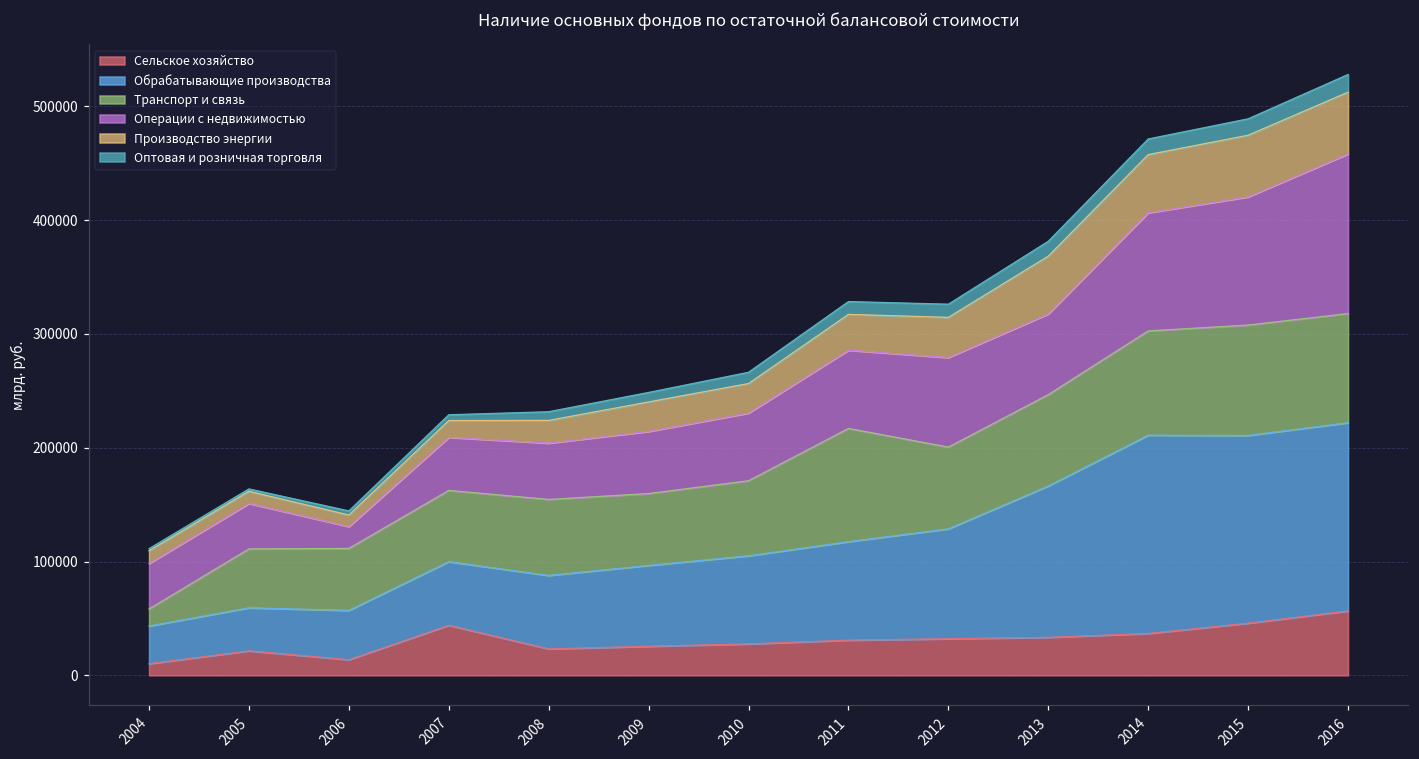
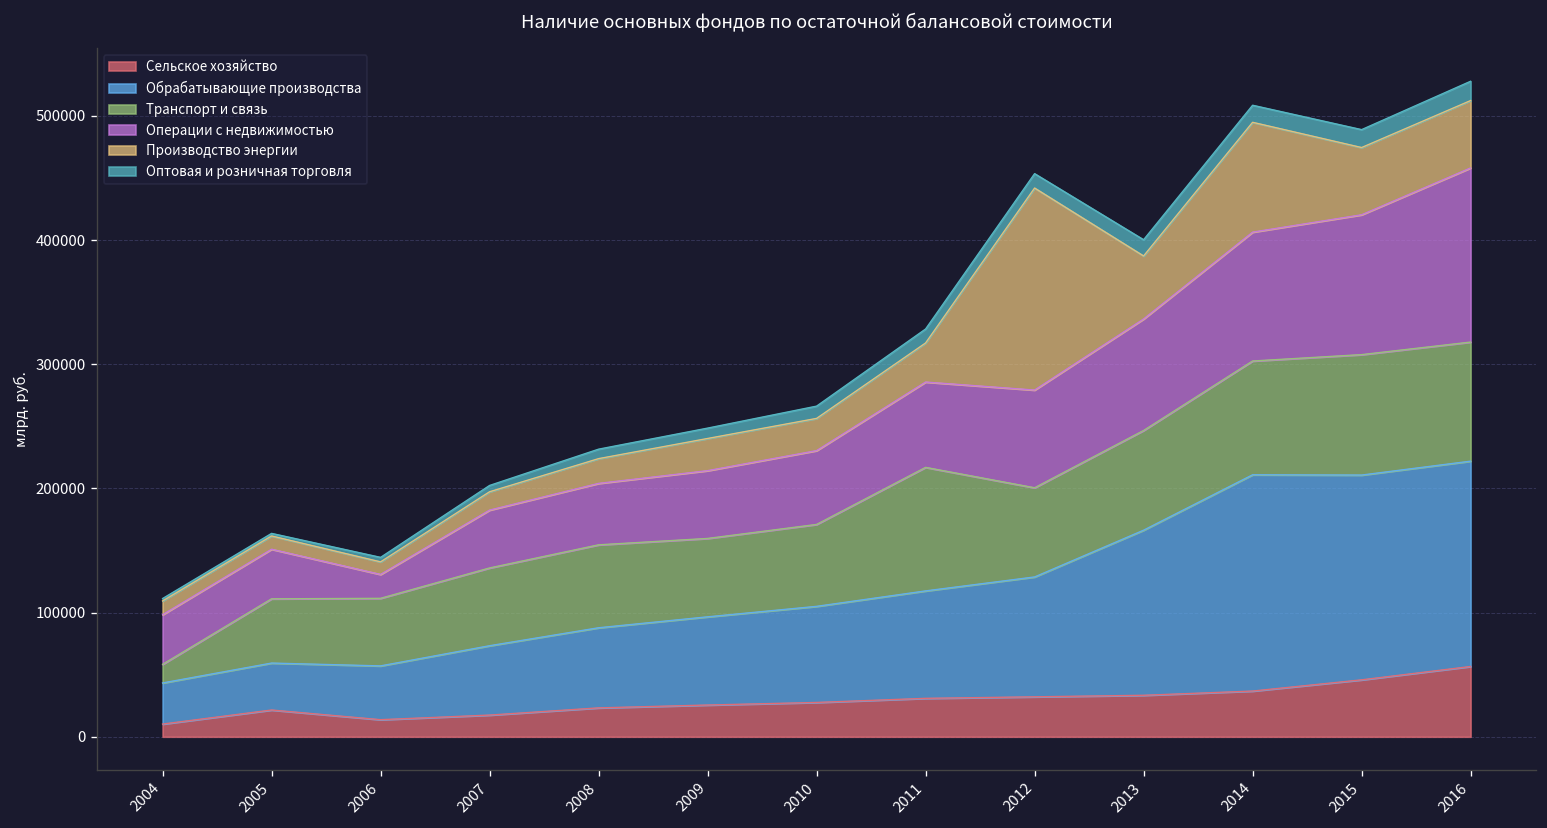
  {
    "Сельское хозяйство": {
      "2004": 10000,
      "2005": 22000,
      "2006": 14000,
-     "2007": 44000,
+     "2007": 17000,
      "2008": 23000,
      "2009": 26000,
      "2010": 28000,
      "2011": 31000,
      "2012": 32000,
      "2013": 33000,
      "2014": 37000,
      "2015": 46000,
      "2016": 57000
    },
    "Транспорт и связь": {
      "2004": 15000,
      "2005": 52000,
      "2006": 54000,
      "2007": 63000,
      "2008": 67000,
      "2009": 63000,
      "2010": 66000,
      "2011": 99000,
      "2012": 72000,
      "2013": 80000,
      "2014": 92000,
      "2015": 97000,
      "2016": 96000
    },
    "Операции с недвижимостью": {
      "2004": 40000,
      "2005": 40000,
      "2006": 19000,
      "2007": 47000,
      "2008": 49000,
      "2009": 55000,
      "2010": 59000,
      "2011": 69000,
      "2012": 79000,
-     "2013": 71000,
+     "2013": 90000,
      "2014": 104000,
      "2015": 113000,
      "2016": 140000
    },
    "Производство энергии": {
      "2006": 10000,
      "2007": 15000,
      "2008": 20000,
      "2009": 26000,
      "2010": 26000,
      "2011": 31000,
-     "2012": 35000,
+     "2012": 163000,
      "2013": 51000,
-     "2014": 51000,
+     "2014": 88000,
      "2015": 54000,
      "2016": 54000
    }
  }
